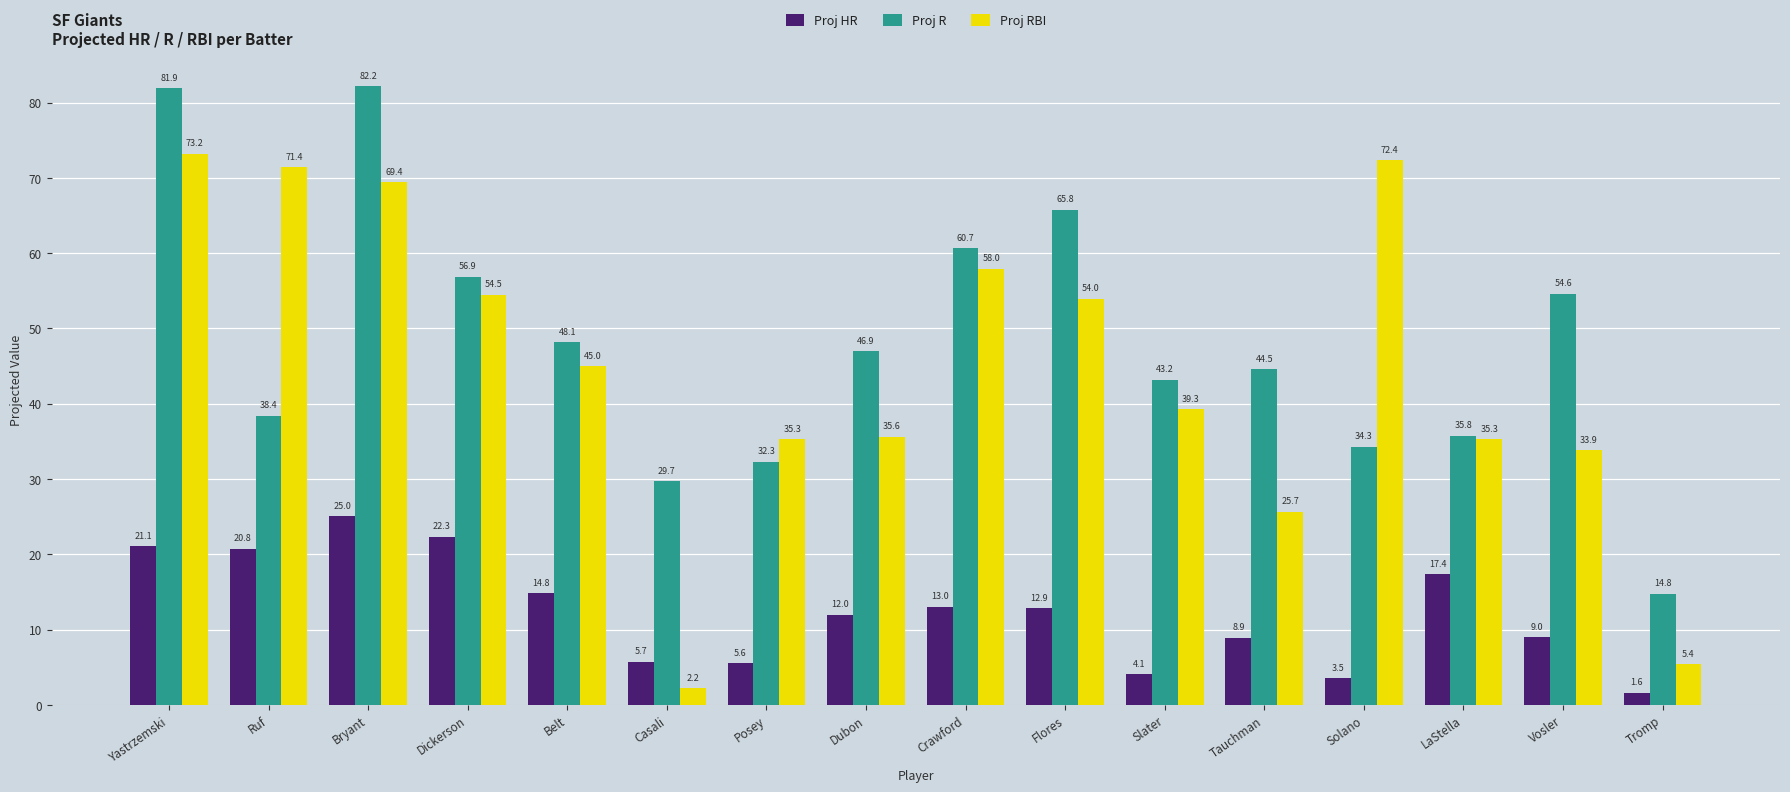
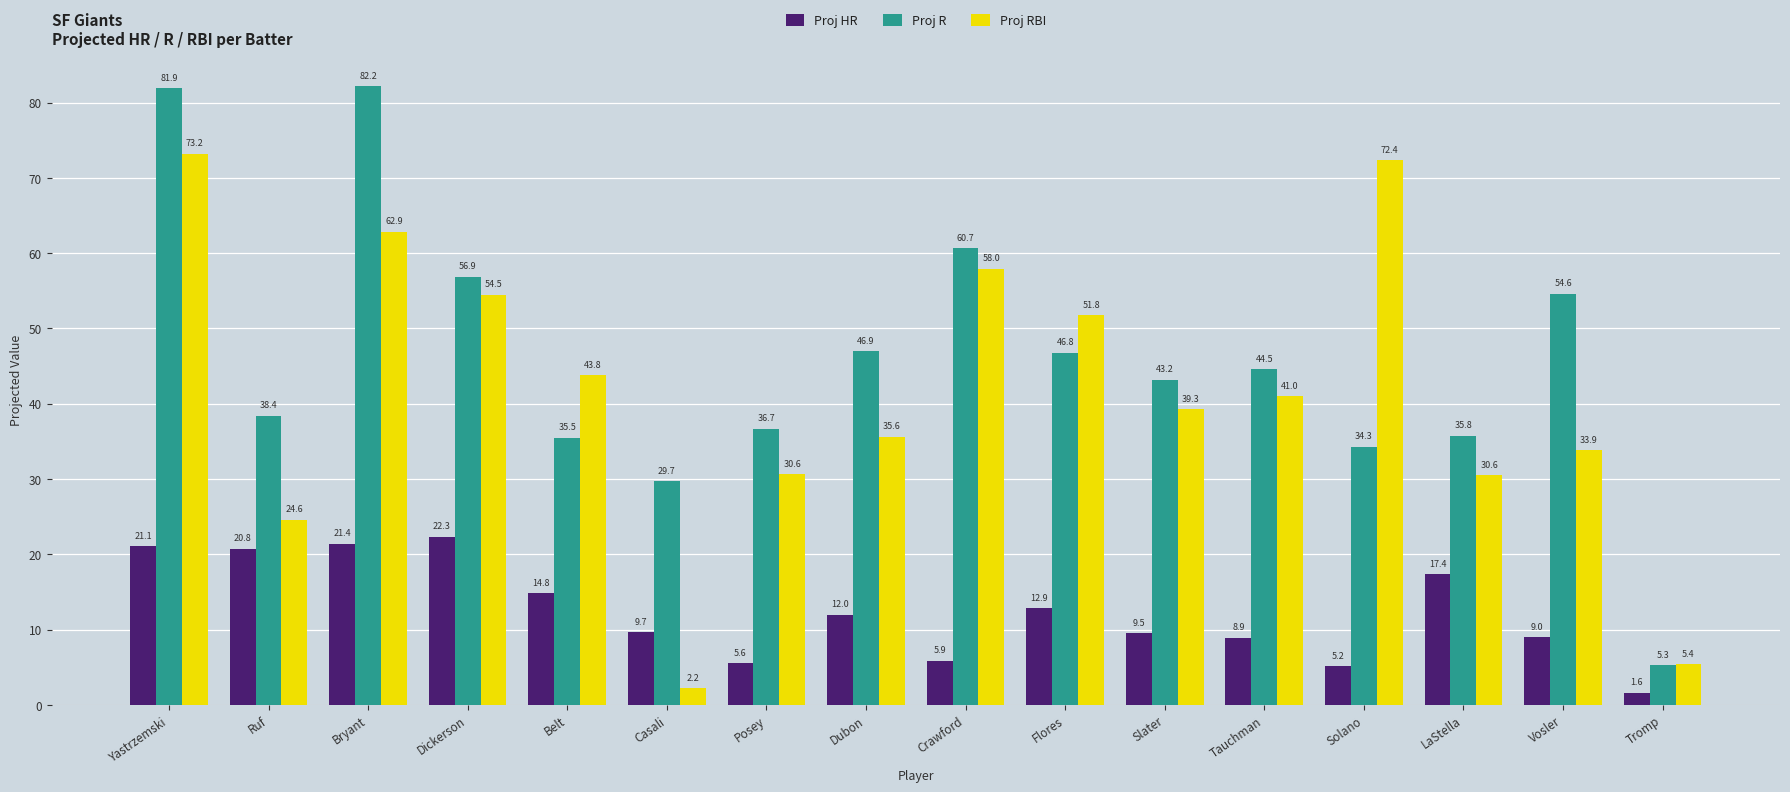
  {
    "Proj HR": {
      "Yastrzemski": 21.1,
      "Ruf": 20.8,
-     "Bryant": 25.0,
+     "Bryant": 21.4,
      "Dickerson": 22.3,
      "Belt": 14.8,
-     "Casali": 5.7,
+     "Casali": 9.7,
      "Posey": 5.6,
      "Dubon": 12.0,
-     "Crawford": 13.0,
+     "Crawford": 5.9,
      "Flores": 12.9,
-     "Slater": 4.1,
+     "Slater": 9.5,
      "Tauchman": 8.9,
-     "Solano": 3.5,
+     "Solano": 5.2,
      "LaStella": 17.4,
      "Vosler": 9.0,
      "Tromp": 1.6
    },
    "Proj R": {
      "Yastrzemski": 81.9,
      "Ruf": 38.4,
      "Bryant": 82.2,
      "Dickerson": 56.9,
-     "Belt": 48.1,
+     "Belt": 35.5,
      "Casali": 29.7,
-     "Posey": 32.3,
+     "Posey": 36.7,
      "Dubon": 46.9,
      "Crawford": 60.7,
-     "Flores": 65.8,
+     "Flores": 46.8,
      "Slater": 43.2,
      "Tauchman": 44.5,
      "Solano": 34.3,
      "LaStella": 35.8,
      "Vosler": 54.6,
-     "Tromp": 14.8
+     "Tromp": 5.3
    },
    "Proj RBI": {
      "Yastrzemski": 73.2,
-     "Ruf": 71.4,
-     "Bryant": 69.4,
+     "Ruf": 24.6,
+     "Bryant": 62.9,
      "Dickerson": 54.5,
-     "Belt": 45.0,
+     "Belt": 43.8,
      "Casali": 2.2,
-     "Posey": 35.3,
+     "Posey": 30.6,
      "Dubon": 35.6,
      "Crawford": 58.0,
-     "Flores": 54.0,
+     "Flores": 51.8,
      "Slater": 39.3,
-     "Tauchman": 25.7,
+     "Tauchman": 41.0,
      "Solano": 72.4,
-     "LaStella": 35.3,
+     "LaStella": 30.6,
      "Vosler": 33.9,
      "Tromp": 5.4
    }
  }
